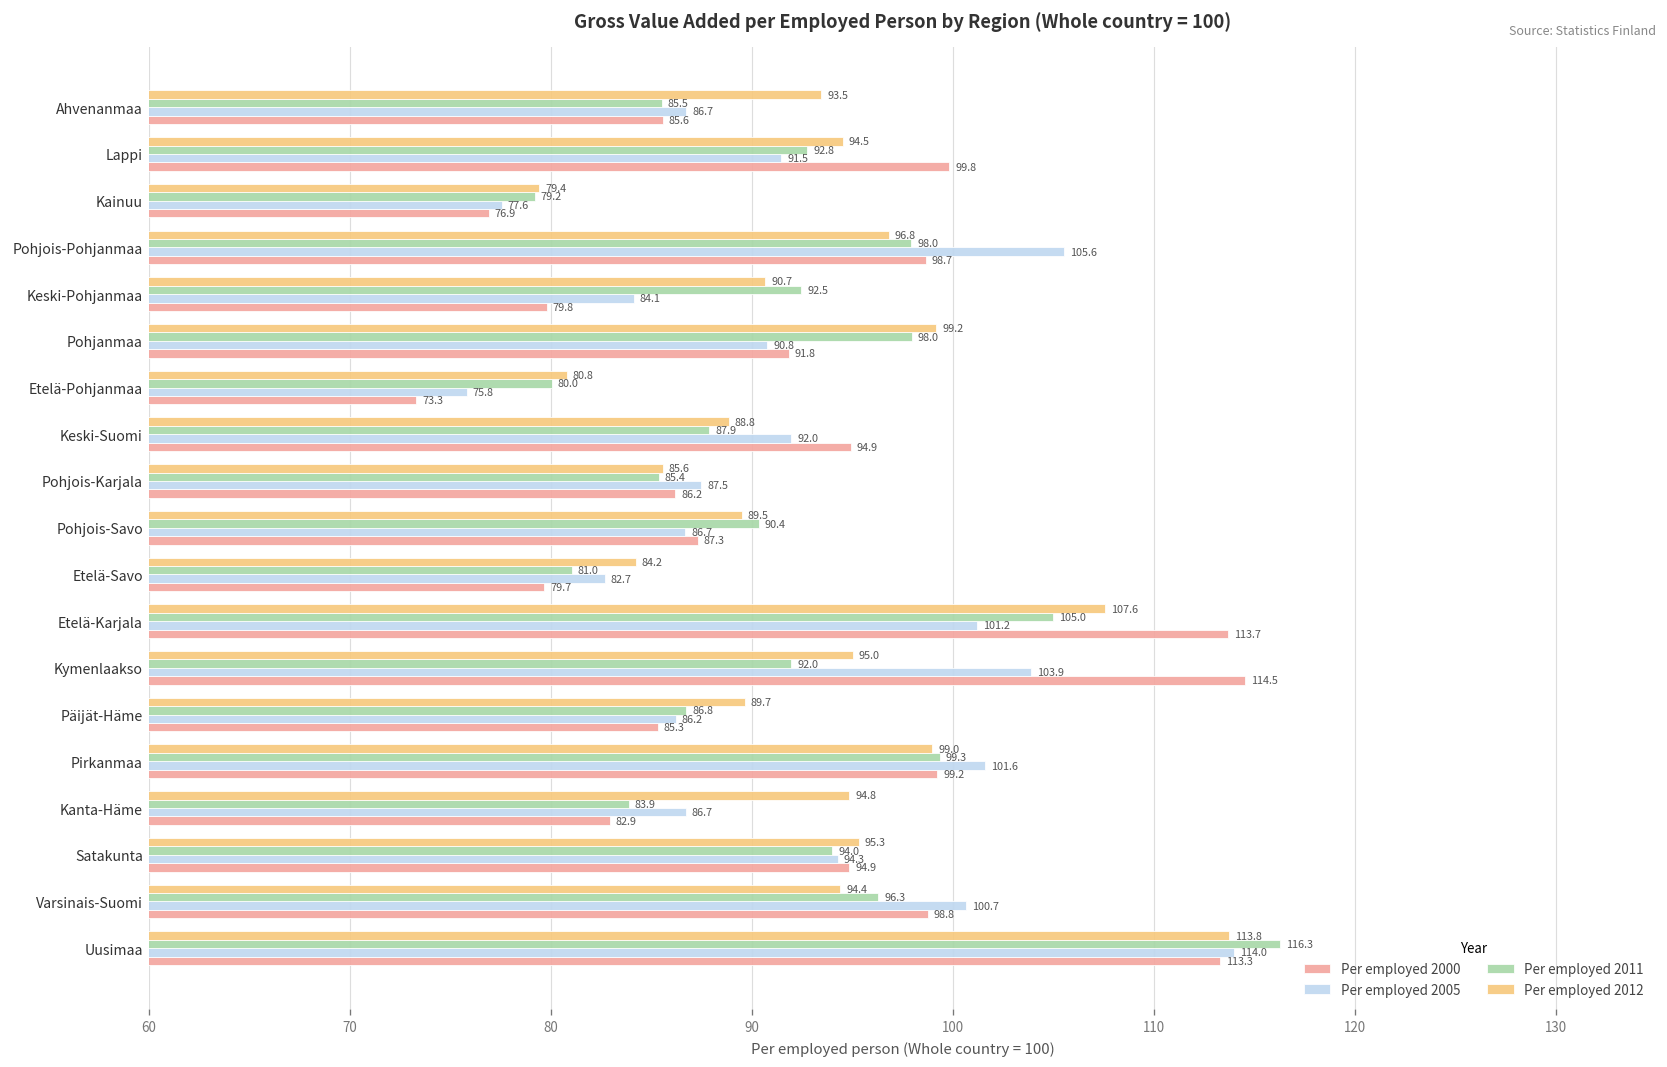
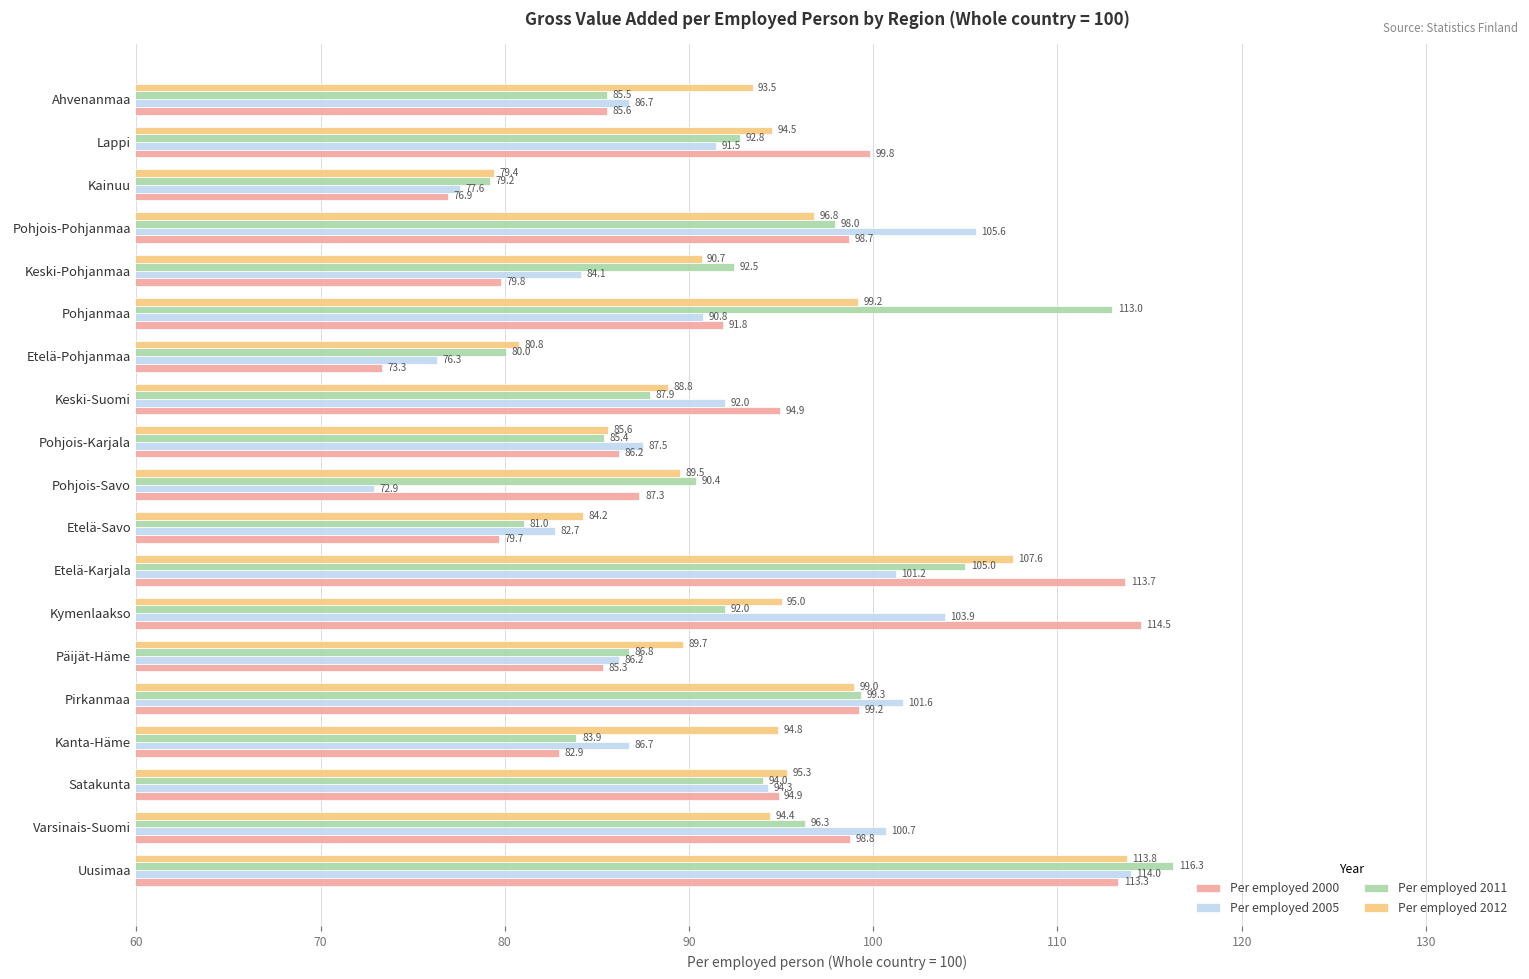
  {
    "Per employed 2005": {
      "Ahvenanmaa": 86.7,
      "Lappi": 91.5,
      "Kainuu": 77.6,
      "Pohjois-Pohjanmaa": 105.6,
      "Keski-Pohjanmaa": 84.1,
      "Pohjanmaa": 90.8,
-     "Etelä-Pohjanmaa": 75.8,
+     "Etelä-Pohjanmaa": 76.3,
      "Keski-Suomi": 92.0,
      "Pohjois-Karjala": 87.5,
-     "Pohjois-Savo": 86.7,
+     "Pohjois-Savo": 72.9,
      "Etelä-Savo": 82.7,
      "Etelä-Karjala": 101.2,
      "Kymenlaakso": 103.9,
      "Päijät-Häme": 86.2,
      "Pirkanmaa": 101.6,
      "Kanta-Häme": 86.7,
      "Varsinais-Suomi": 100.7,
      "Uusimaa": 114.0
    },
    "Per employed 2011": {
      "Ahvenanmaa": 85.5,
      "Lappi": 92.8,
      "Pohjois-Pohjanmaa": 98.0,
      "Keski-Pohjanmaa": 92.5,
-     "Pohjanmaa": 98.0,
+     "Pohjanmaa": 113.0,
      "Etelä-Pohjanmaa": 80.0,
      "Keski-Suomi": 87.9,
      "Pohjois-Savo": 90.4,
      "Etelä-Savo": 81.0,
      "Etelä-Karjala": 105.0,
      "Kymenlaakso": 92.0,
      "Päijät-Häme": 86.8,
      "Pirkanmaa": 99.3,
      "Kanta-Häme": 83.9,
      "Varsinais-Suomi": 96.3,
      "Uusimaa": 116.3
    }
  }
